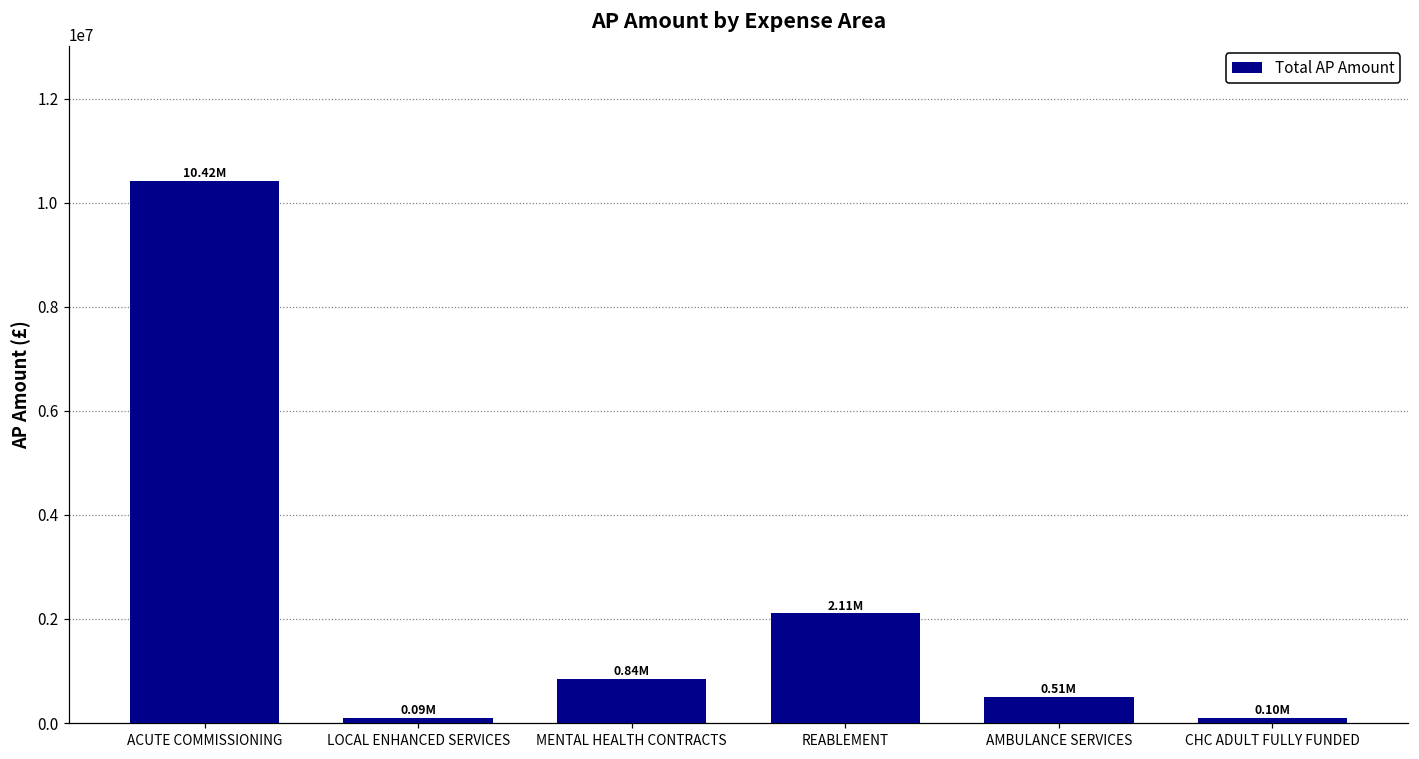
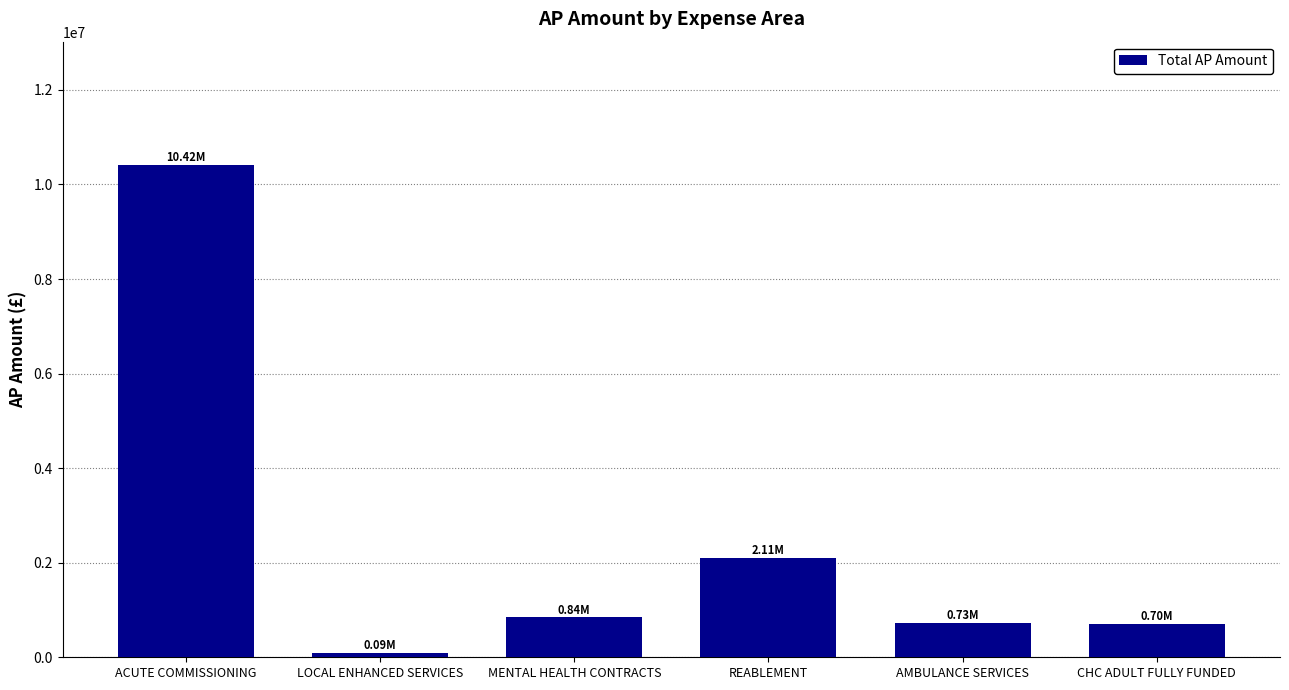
  {
    "ACUTE COMMISSIONING": "10.42M",
    "LOCAL ENHANCED SERVICES": "0.09M",
    "MENTAL HEALTH CONTRACTS": "0.84M",
    "REABLEMENT": "2.11M",
-   "AMBULANCE SERVICES": "0.51M",
-   "CHC ADULT FULLY FUNDED": "0.10M"
+   "AMBULANCE SERVICES": "0.73M",
+   "CHC ADULT FULLY FUNDED": "0.70M"
  }
